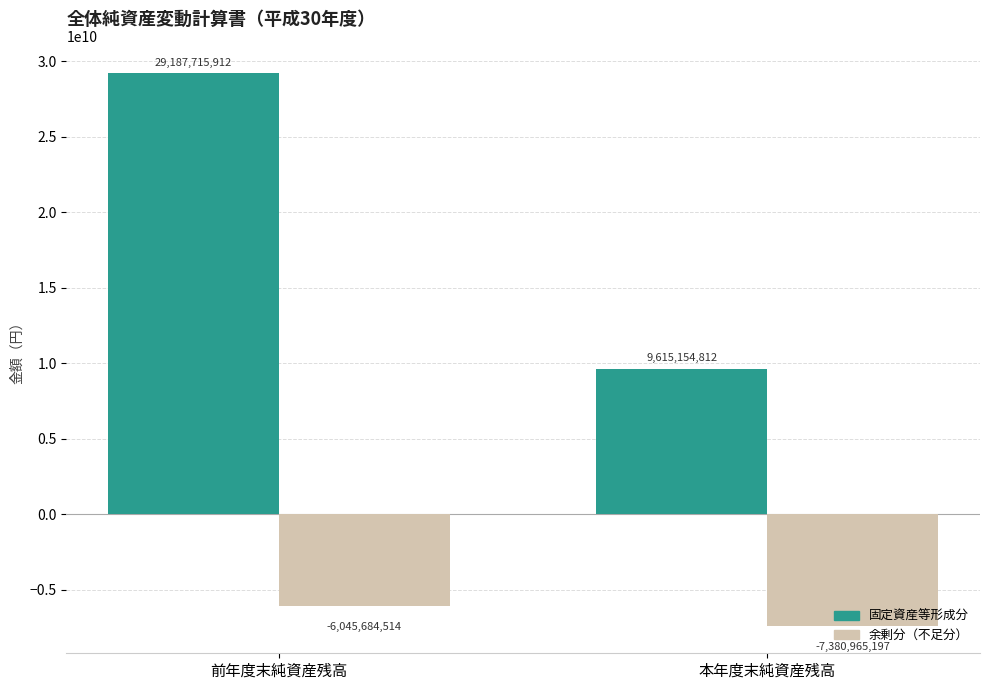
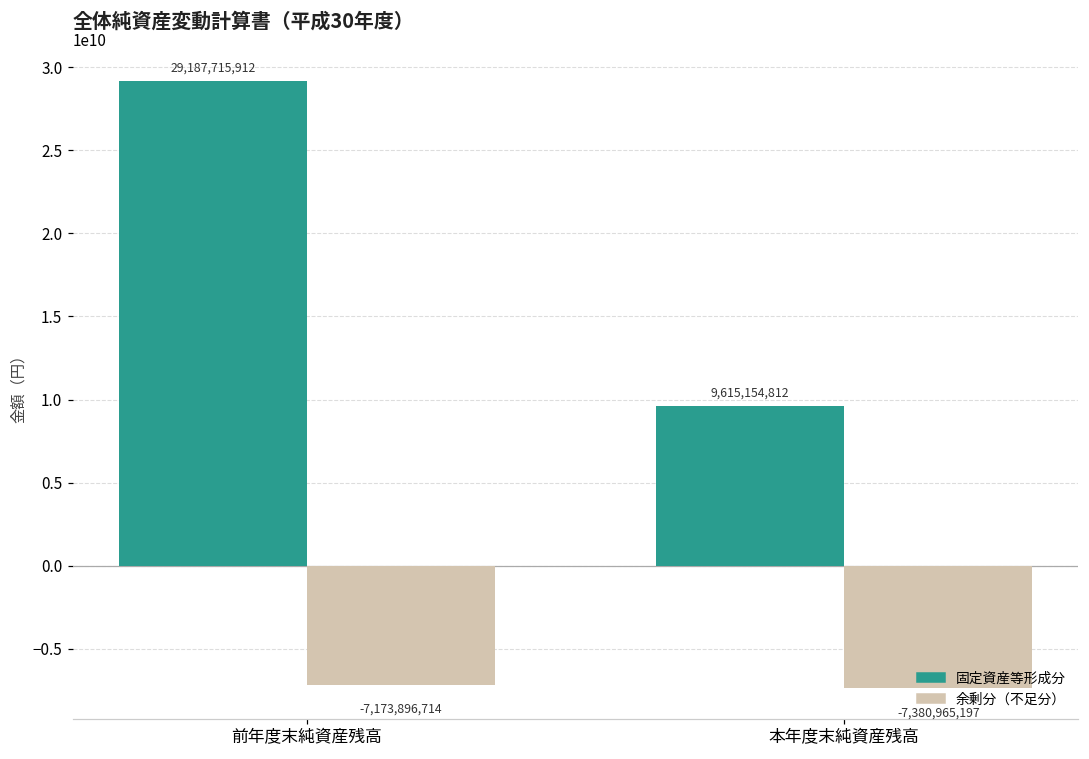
  {
    "固定資産等形成分": {
      "前年度末純資産残高": "29,187,715,912",
      "本年度末純資産残高": "9,615,154,812"
    },
    "余剰分（不足分）": {
-     "前年度末純資産残高": "-6,045,684,514",
+     "前年度末純資産残高": "-7,173,896,714",
      "本年度末純資産残高": "-7,380,965,197"
    }
  }
